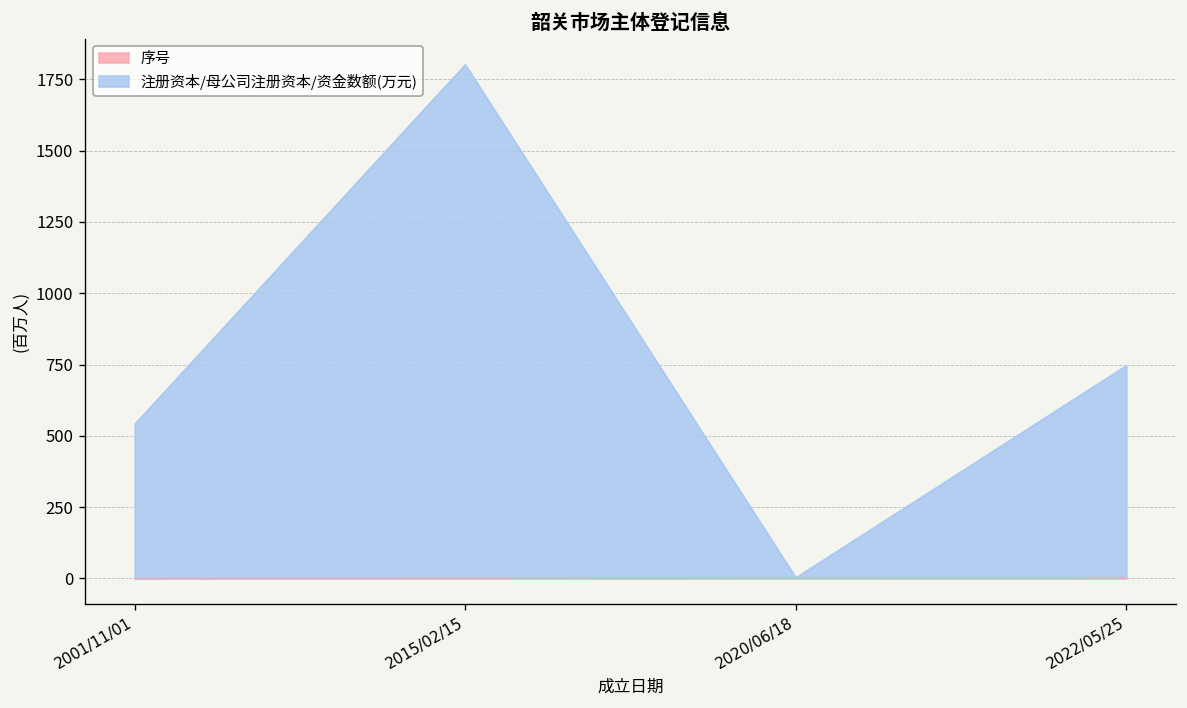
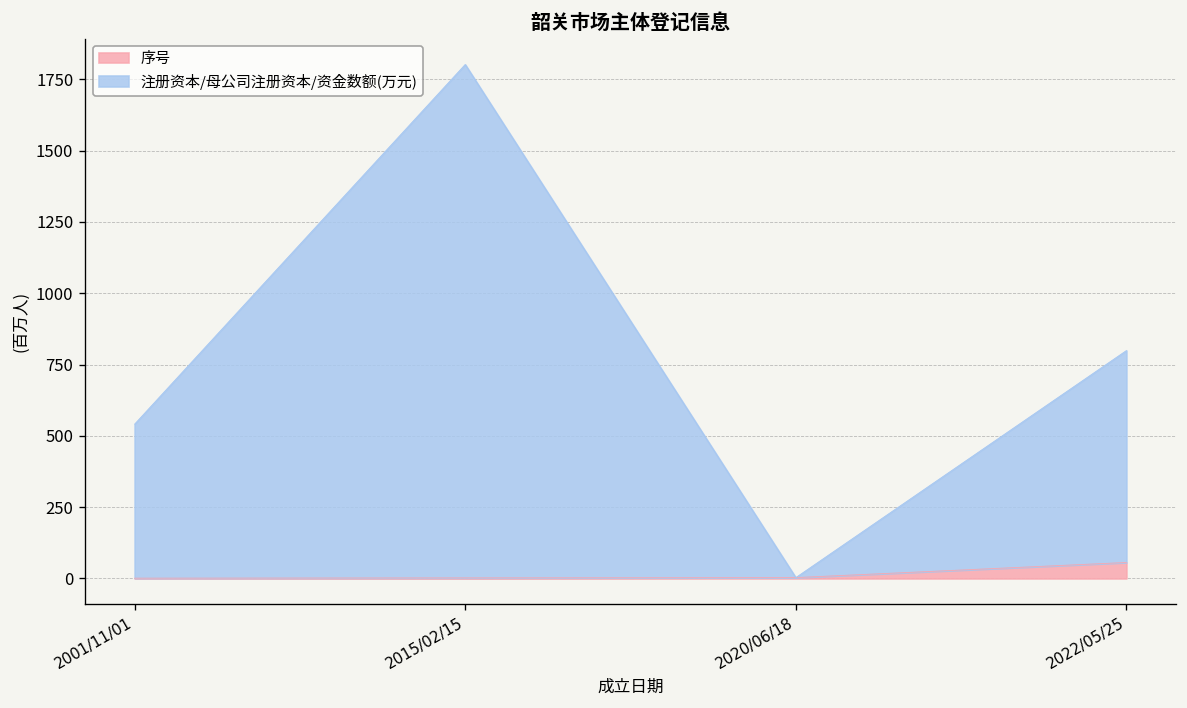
  {
    "序号": {
      "2001/11/01": 0,
      "2015/02/15": 0,
-     "2022/05/25": 0
+     "2022/05/25": 60
    },
    "注册资本/母公司注册资本/资金数额(万元)": {
      "2001/11/01": 540,
      "2015/02/15": 1800,
      "2022/05/25": 740
    }
  }
